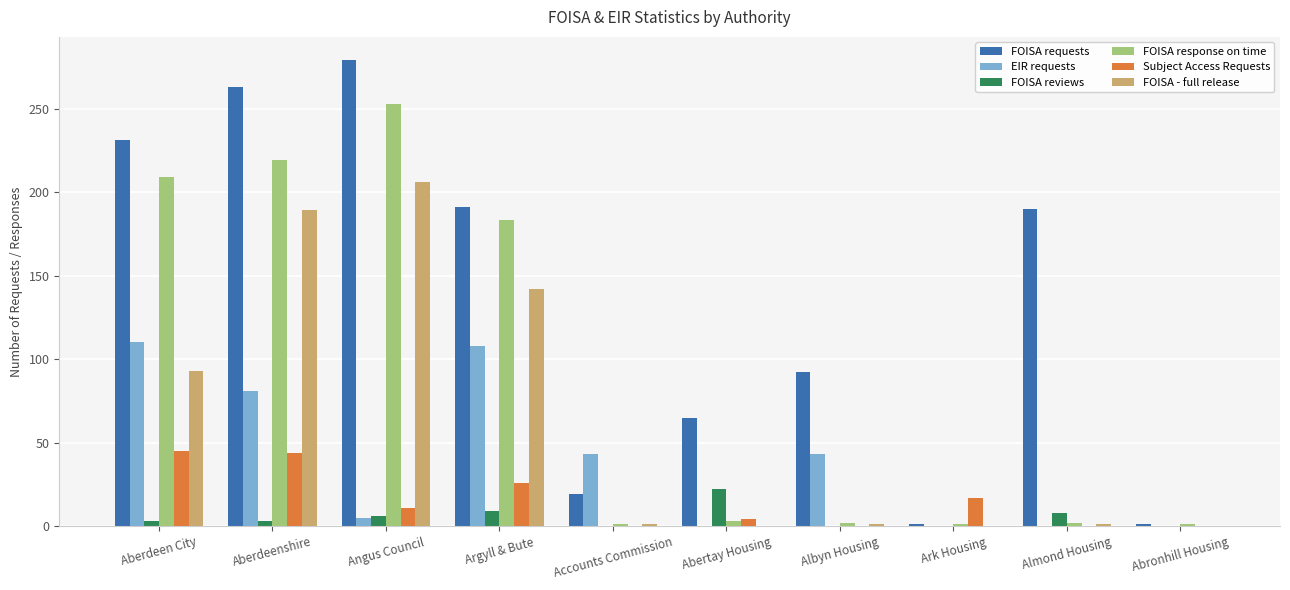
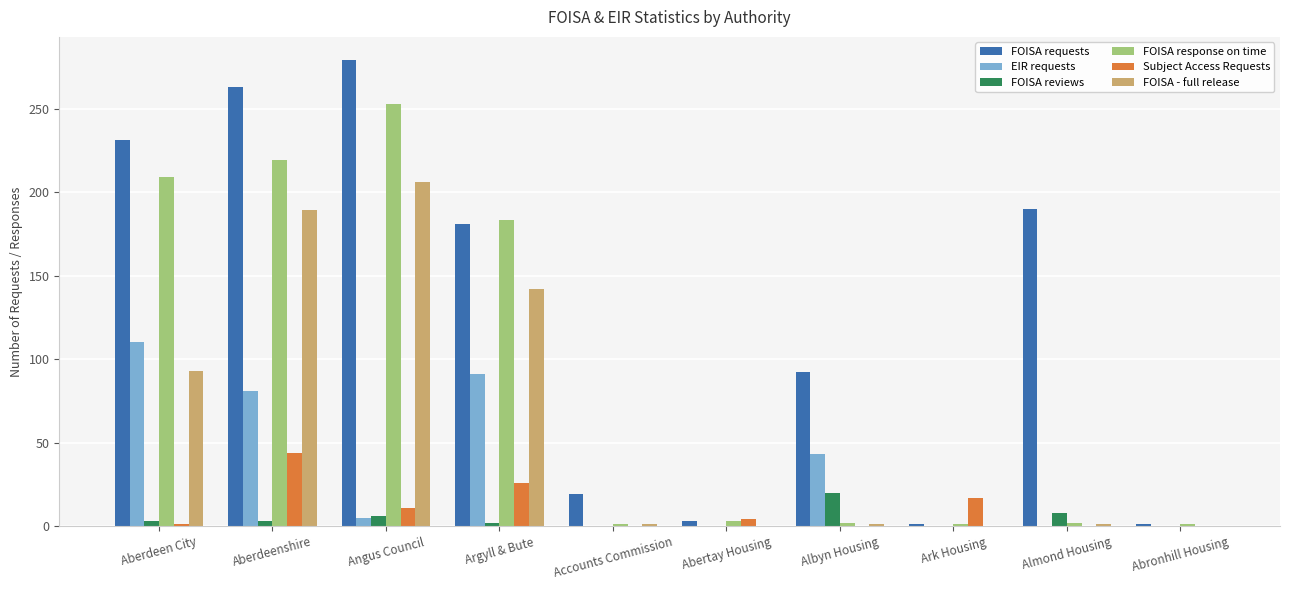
  {
    "FOISA requests": {
      "Aberdeen City": 231,
      "Aberdeenshire": 263,
      "Angus Council": 279,
-     "Argyll & Bute": 191,
+     "Argyll & Bute": 181,
      "Accounts Commission": 19,
-     "Abertay Housing": 65,
+     "Abertay Housing": 3,
      "Albyn Housing": 92,
      "Almond Housing": 190
    },
    "EIR requests": {
      "Aberdeen City": 110,
      "Aberdeenshire": 81,
      "Angus Council": 5,
-     "Argyll & Bute": 108,
-     "Accounts Commission": 43,
+     "Argyll & Bute": 91,
+     "Accounts Commission": 0,
      "Abertay Housing": 0,
      "Albyn Housing": 43,
      "Ark Housing": 0,
      "Almond Housing": 0,
      "Abronhill Housing": 0
    },
    "FOISA reviews": {
      "Aberdeen City": 3,
      "Aberdeenshire": 3,
      "Angus Council": 6,
-     "Argyll & Bute": 9,
+     "Argyll & Bute": 2,
      "Accounts Commission": 0,
-     "Abertay Housing": 22,
-     "Albyn Housing": 0,
+     "Abertay Housing": 0,
+     "Albyn Housing": 20,
      "Ark Housing": 0,
      "Almond Housing": 8,
      "Abronhill Housing": 0
    },
    "Subject Access Requests": {
-     "Aberdeen City": 45,
+     "Aberdeen City": 1,
      "Aberdeenshire": 44,
      "Angus Council": 11,
      "Argyll & Bute": 26,
      "Accounts Commission": 0,
      "Abertay Housing": 4,
      "Albyn Housing": 0,
      "Ark Housing": 17,
      "Almond Housing": 0,
      "Abronhill Housing": 0
    }
  }
